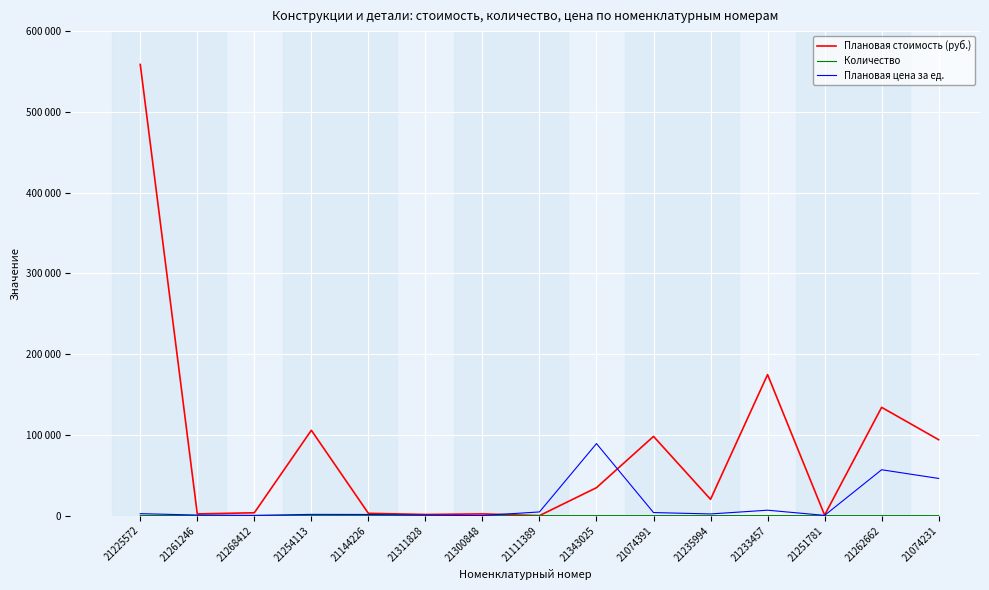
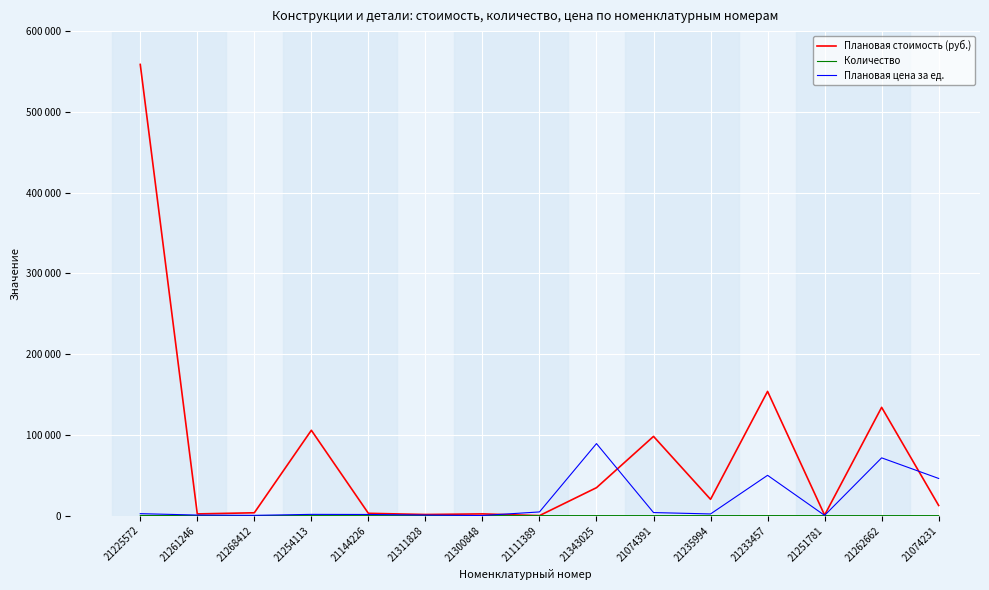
  {
    "Плановая стоимость (руб.)": {
      "21225572": 560000,
      "21254113": 110000,
      "21343025": 30000,
      "21074391": 100000,
      "21235994": 20000,
-     "21233457": 170000,
+     "21233457": 150000,
      "21262662": 130000,
-     "21074231": 90000
+     "21074231": 10000
    },
    "Количество": {
      "21343025": 0,
      "21074391": 0,
      "21233457": 0,
      "21262662": 0,
      "21074231": 0
    },
    "Плановая цена за ед.": {
      "21111389": 0,
      "21343025": 90000,
      "21074391": 0,
-     "21233457": 10000,
-     "21262662": 60000,
+     "21233457": 50000,
+     "21262662": 70000,
      "21074231": 50000
    }
  }
